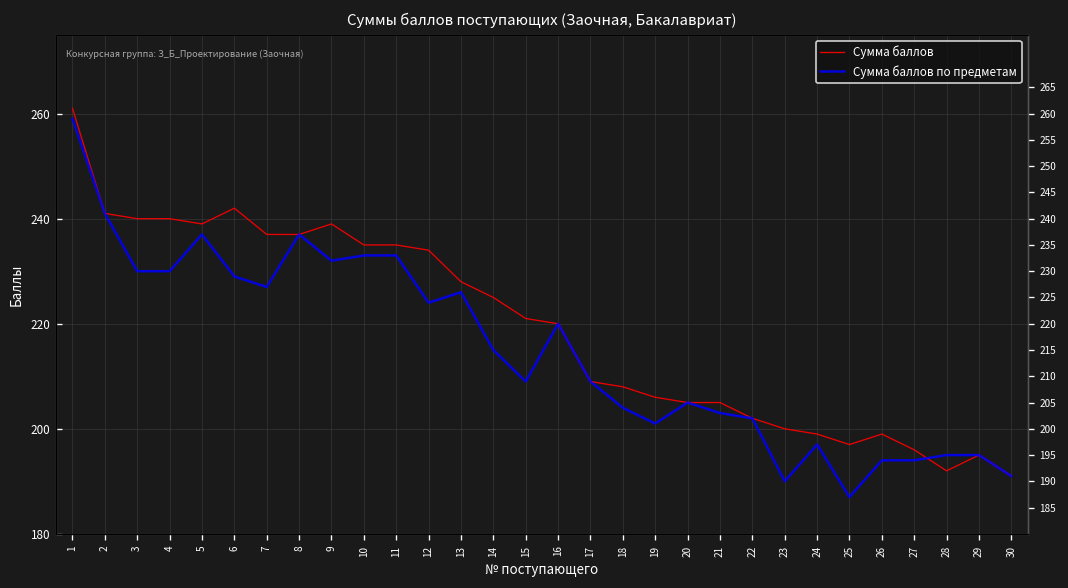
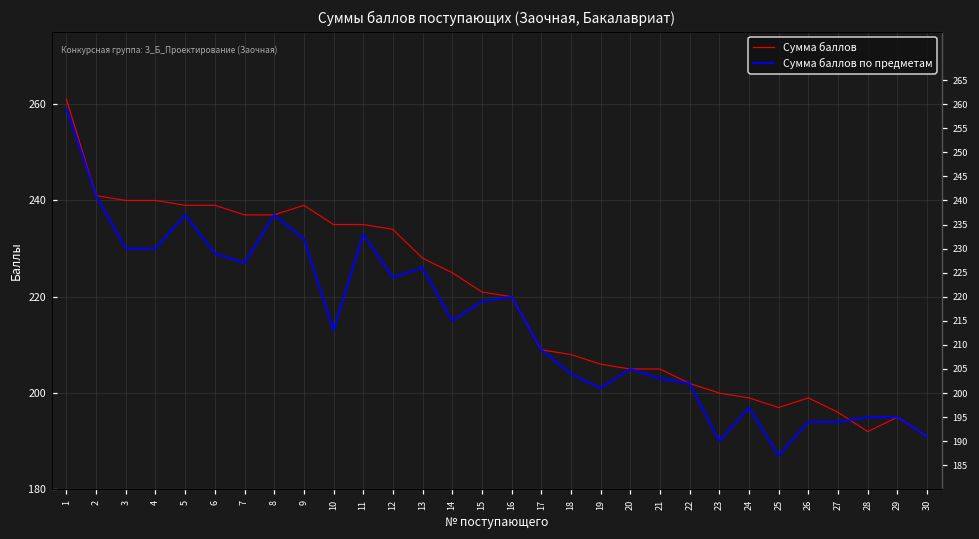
  {
    "Сумма баллов": {
      "1": 261,
      "3": 240,
      "4": 240,
      "5": 239,
-     "6": 242,
+     "6": 239,
      "7": 237,
      "9": 239,
      "10": 235,
      "11": 235,
      "12": 234,
      "13": 228,
      "14": 225,
      "15": 221,
      "18": 208,
      "19": 206,
      "21": 205,
      "23": 200,
      "24": 199,
      "25": 197,
      "26": 199,
      "27": 196,
      "28": 192
    },
    "Сумма баллов по предметам": {
      "1": 259,
      "3": 230,
      "4": 230,
      "5": 237,
      "6": 229,
      "7": 227,
      "9": 232,
-     "10": 233,
+     "10": 213,
      "11": 233,
      "12": 224,
      "13": 226,
      "14": 215,
-     "15": 209,
+     "15": 219,
      "18": 204,
      "19": 201,
      "21": 203,
      "23": 190,
      "24": 197,
      "25": 187,
      "26": 194,
      "27": 194,
      "28": 195
    }
  }
